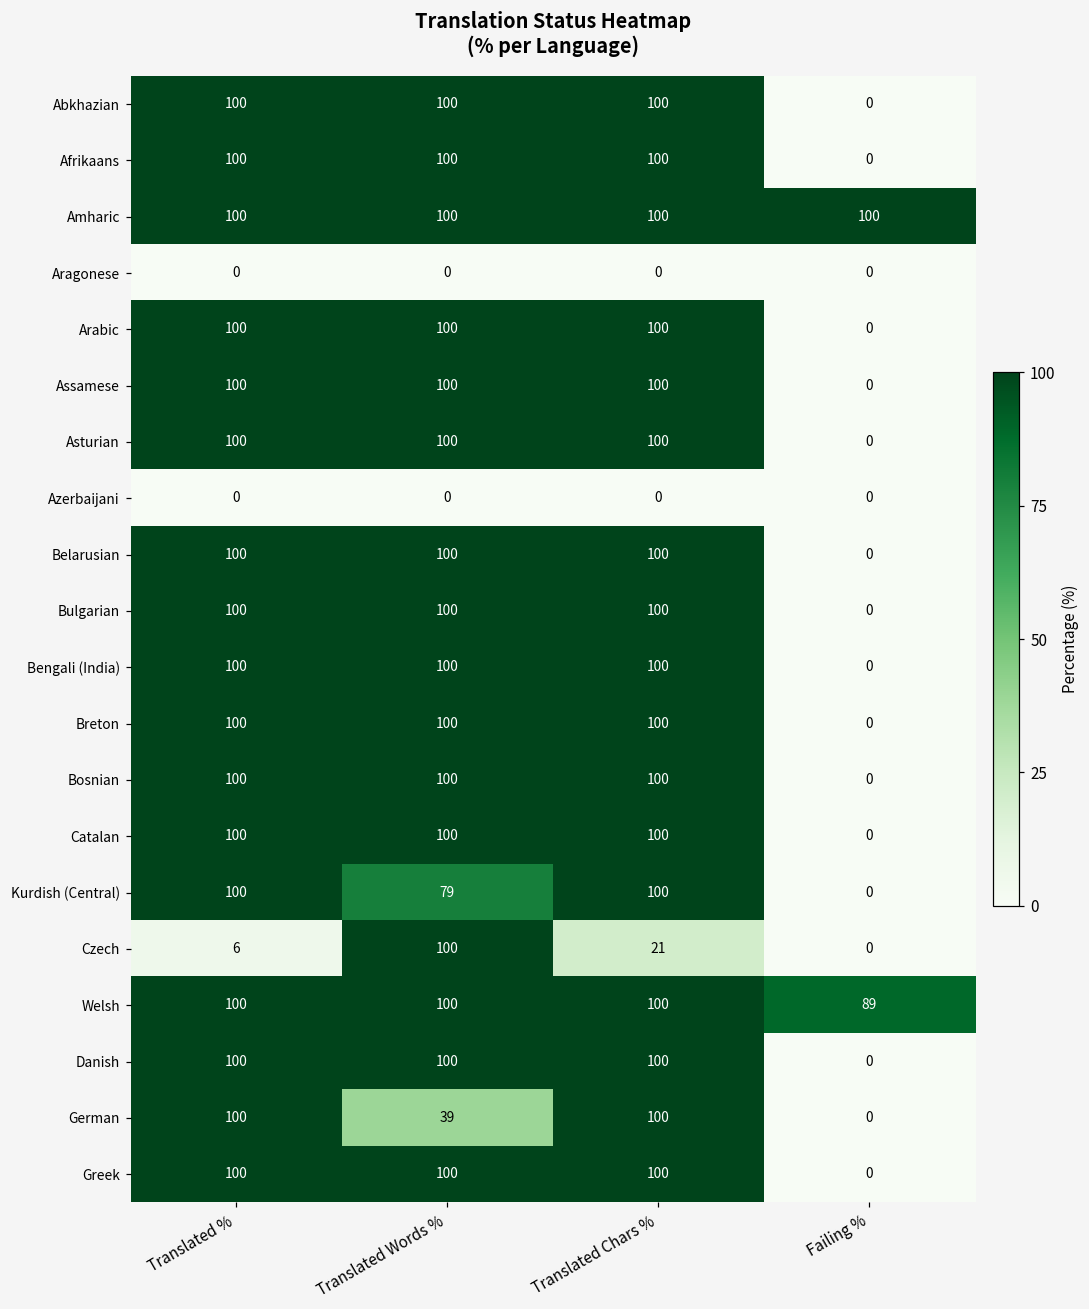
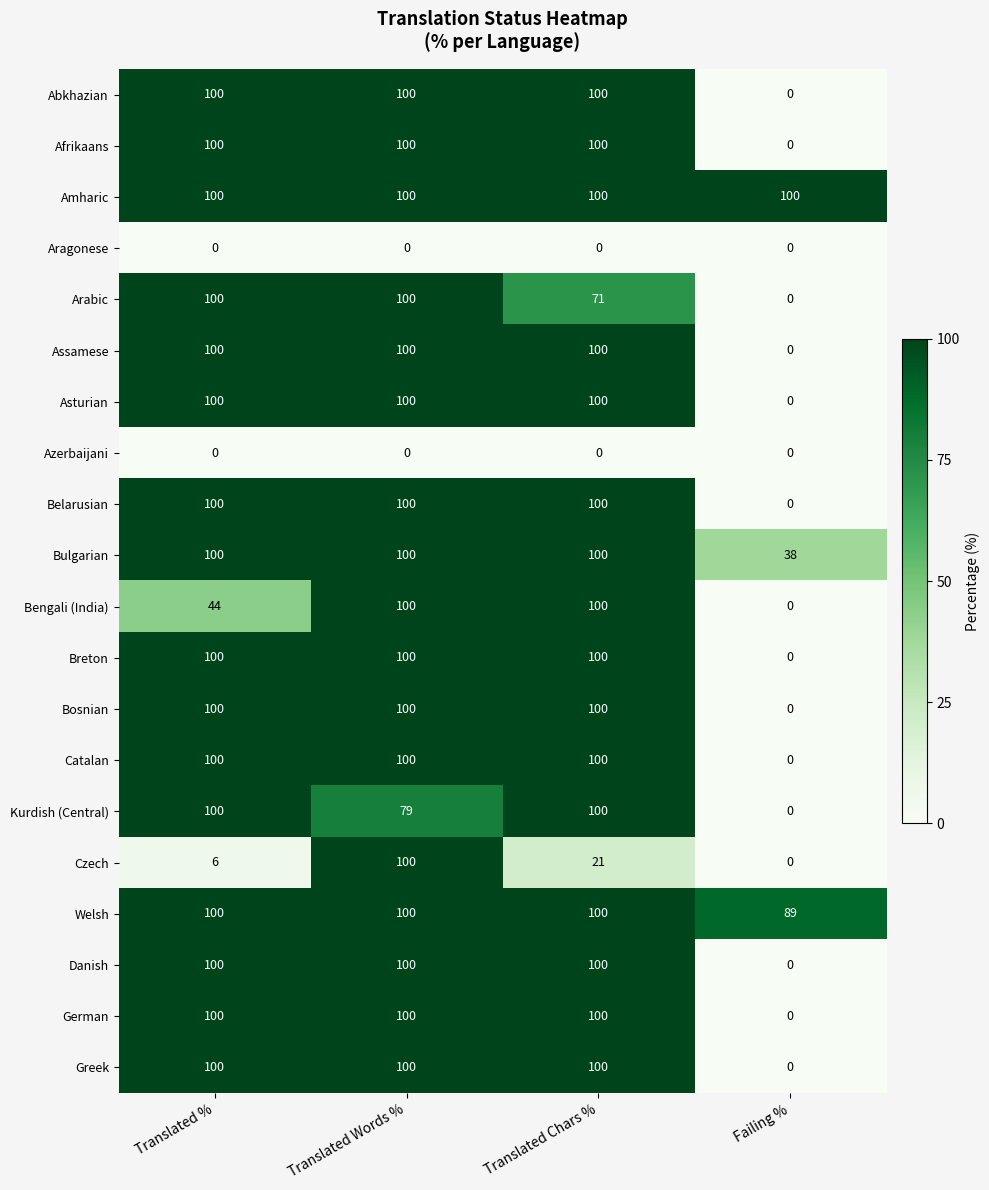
  {
    "Abkhazian": {
      "Translated %": 100,
      "Translated Words %": 100,
      "Translated Chars %": 100,
      "Failing %": 0
    },
    "Afrikaans": {
      "Translated %": 100,
      "Translated Words %": 100,
      "Translated Chars %": 100,
      "Failing %": 0
    },
    "Amharic": {
      "Translated %": 100,
      "Translated Words %": 100,
      "Translated Chars %": 100,
      "Failing %": 100
    },
    "Aragonese": {
      "Translated %": 0,
      "Translated Words %": 0,
      "Translated Chars %": 0,
      "Failing %": 0
    },
    "Arabic": {
      "Translated %": 100,
      "Translated Words %": 100,
-     "Translated Chars %": 100,
+     "Translated Chars %": 71,
      "Failing %": 0
    },
    "Assamese": {
      "Translated %": 100,
      "Translated Words %": 100,
      "Translated Chars %": 100,
      "Failing %": 0
    },
    "Asturian": {
      "Translated %": 100,
      "Translated Words %": 100,
      "Translated Chars %": 100,
      "Failing %": 0
    },
    "Azerbaijani": {
      "Translated %": 0,
      "Translated Words %": 0,
      "Translated Chars %": 0,
      "Failing %": 0
    },
    "Belarusian": {
      "Translated %": 100,
      "Translated Words %": 100,
      "Translated Chars %": 100,
      "Failing %": 0
    },
    "Bulgarian": {
      "Translated %": 100,
      "Translated Words %": 100,
      "Translated Chars %": 100,
-     "Failing %": 0
+     "Failing %": 38
    },
    "Bengali (India)": {
-     "Translated %": 100,
+     "Translated %": 44,
      "Translated Words %": 100,
      "Translated Chars %": 100,
      "Failing %": 0
    },
    "Breton": {
      "Translated %": 100,
      "Translated Words %": 100,
      "Translated Chars %": 100,
      "Failing %": 0
    },
    "Bosnian": {
      "Translated %": 100,
      "Translated Words %": 100,
      "Translated Chars %": 100,
      "Failing %": 0
    },
    "Catalan": {
      "Translated %": 100,
      "Translated Words %": 100,
      "Translated Chars %": 100,
      "Failing %": 0
    },
    "Kurdish (Central)": {
      "Translated %": 100,
      "Translated Words %": 79,
      "Translated Chars %": 100,
      "Failing %": 0
    },
    "Czech": {
      "Translated %": 6,
      "Translated Words %": 100,
      "Translated Chars %": 21,
      "Failing %": 0
    },
    "Welsh": {
      "Translated %": 100,
      "Translated Words %": 100,
      "Translated Chars %": 100,
      "Failing %": 89
    },
    "Danish": {
      "Translated %": 100,
      "Translated Words %": 100,
      "Translated Chars %": 100,
      "Failing %": 0
    },
    "German": {
      "Translated %": 100,
-     "Translated Words %": 39,
+     "Translated Words %": 100,
      "Translated Chars %": 100,
      "Failing %": 0
    },
    "Greek": {
      "Translated %": 100,
      "Translated Words %": 100,
      "Translated Chars %": 100,
      "Failing %": 0
    }
  }
